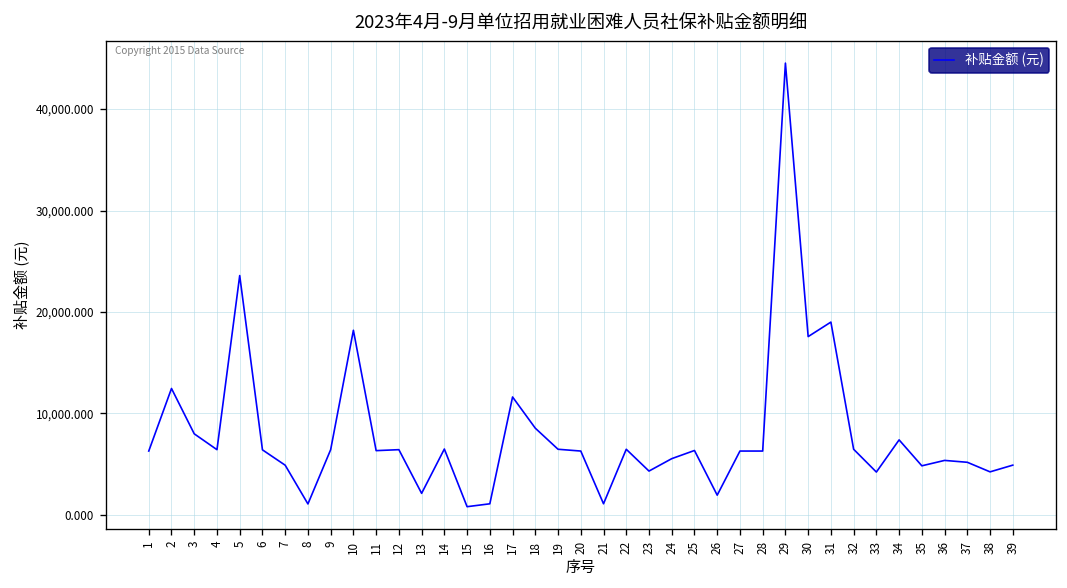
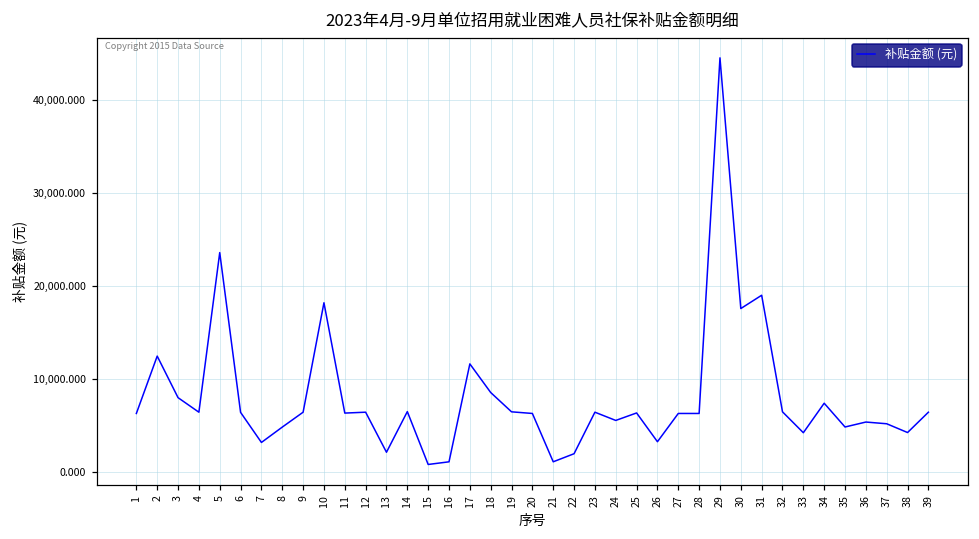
  {
    "1": "6,000",
    "2": "12,000",
    "3": "8,000",
    "4": "6,000",
    "5": "24,000",
    "6": "6,000",
-   "7": "5,000",
-   "8": "1,000",
+   "7": "3,000",
+   "8": "5,000",
    "9": "6,000",
    "10": "18,000",
    "11": "6,000",
    "12": "6,000",
    "13": "2,000",
    "14": "6,000",
    "15": "1,000",
    "16": "1,000",
    "17": "12,000",
    "18": "9,000",
    "19": "6,000",
    "20": "6,000",
    "21": "1,000",
-   "22": "6,000",
-   "23": "4,000",
+   "22": "2,000",
+   "23": "6,000",
    "24": "6,000",
    "25": "6,000",
-   "26": "2,000",
+   "26": "3,000",
    "27": "6,000",
    "28": "6,000",
    "29": "45,000",
    "30": "18,000",
    "31": "19,000",
    "32": "6,000",
    "33": "4,000",
    "34": "7,000",
    "35": "5,000",
    "36": "5,000",
    "37": "5,000",
    "38": "4,000",
-   "39": "5,000"
+   "39": "6,000"
  }
